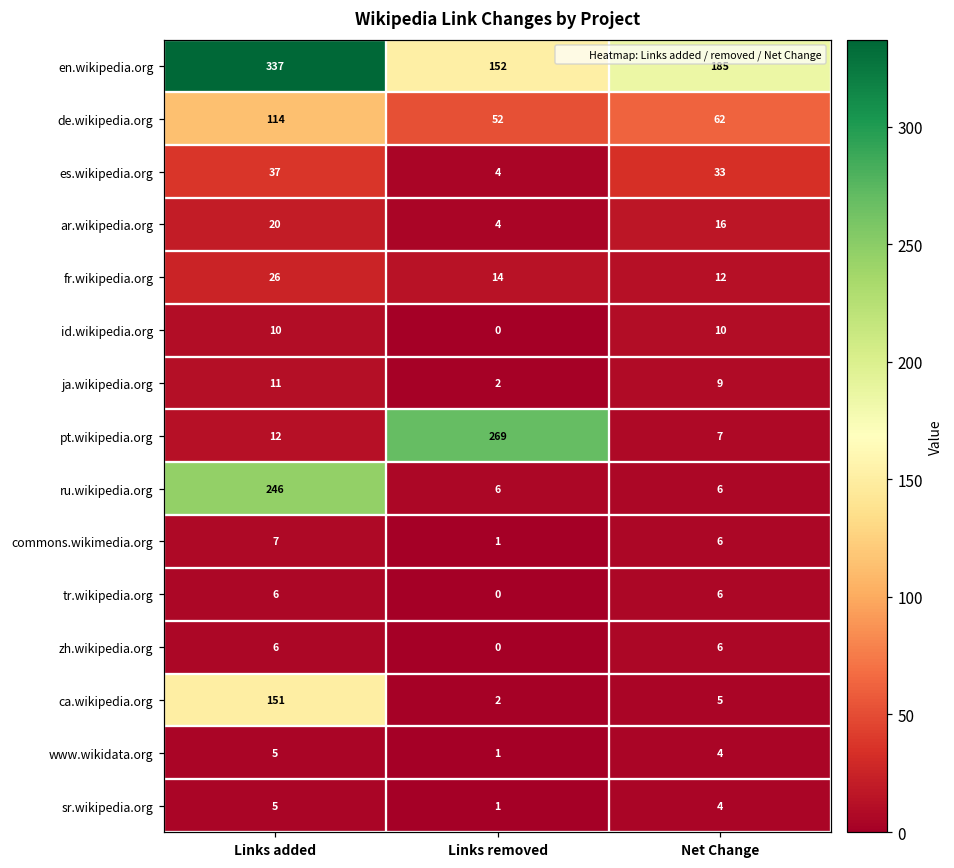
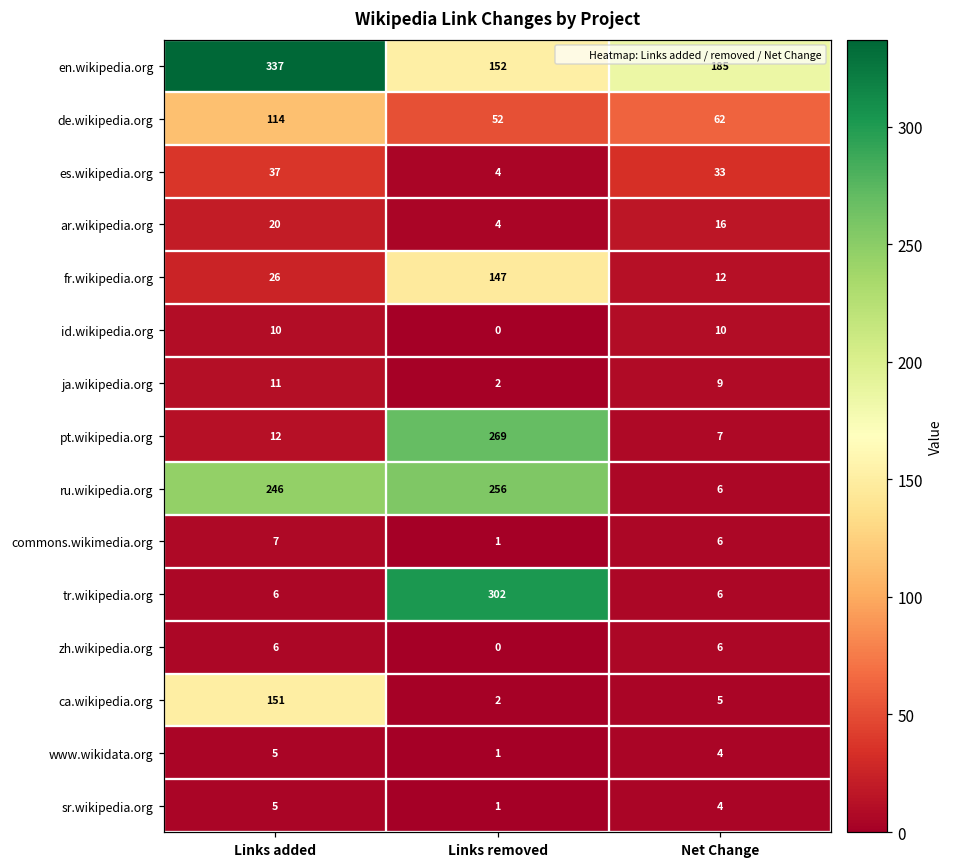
  {
    "en.wikipedia.org": {
      "Links added": 337,
      "Links removed": 152
    },
    "de.wikipedia.org": {
      "Links added": 114,
      "Links removed": 52,
      "Net Change": 62
    },
    "es.wikipedia.org": {
      "Links added": 37,
      "Links removed": 4,
      "Net Change": 33
    },
    "ar.wikipedia.org": {
      "Links added": 20,
      "Links removed": 4,
      "Net Change": 16
    },
    "fr.wikipedia.org": {
      "Links added": 26,
-     "Links removed": 14,
+     "Links removed": 147,
      "Net Change": 12
    },
    "id.wikipedia.org": {
      "Links added": 10,
      "Links removed": 0,
      "Net Change": 10
    },
    "ja.wikipedia.org": {
      "Links added": 11,
      "Links removed": 2,
      "Net Change": 9
    },
    "pt.wikipedia.org": {
      "Links added": 12,
      "Links removed": 269,
      "Net Change": 7
    },
    "ru.wikipedia.org": {
      "Links added": 246,
-     "Links removed": 6,
+     "Links removed": 256,
      "Net Change": 6
    },
    "commons.wikimedia.org": {
      "Links added": 7,
      "Links removed": 1,
      "Net Change": 6
    },
    "tr.wikipedia.org": {
      "Links added": 6,
-     "Links removed": 0,
+     "Links removed": 302,
      "Net Change": 6
    },
    "zh.wikipedia.org": {
      "Links added": 6,
      "Links removed": 0,
      "Net Change": 6
    },
    "ca.wikipedia.org": {
      "Links added": 151,
      "Links removed": 2,
      "Net Change": 5
    },
    "www.wikidata.org": {
      "Links added": 5,
      "Links removed": 1,
      "Net Change": 4
    },
    "sr.wikipedia.org": {
      "Links added": 5,
      "Links removed": 1,
      "Net Change": 4
    }
  }
